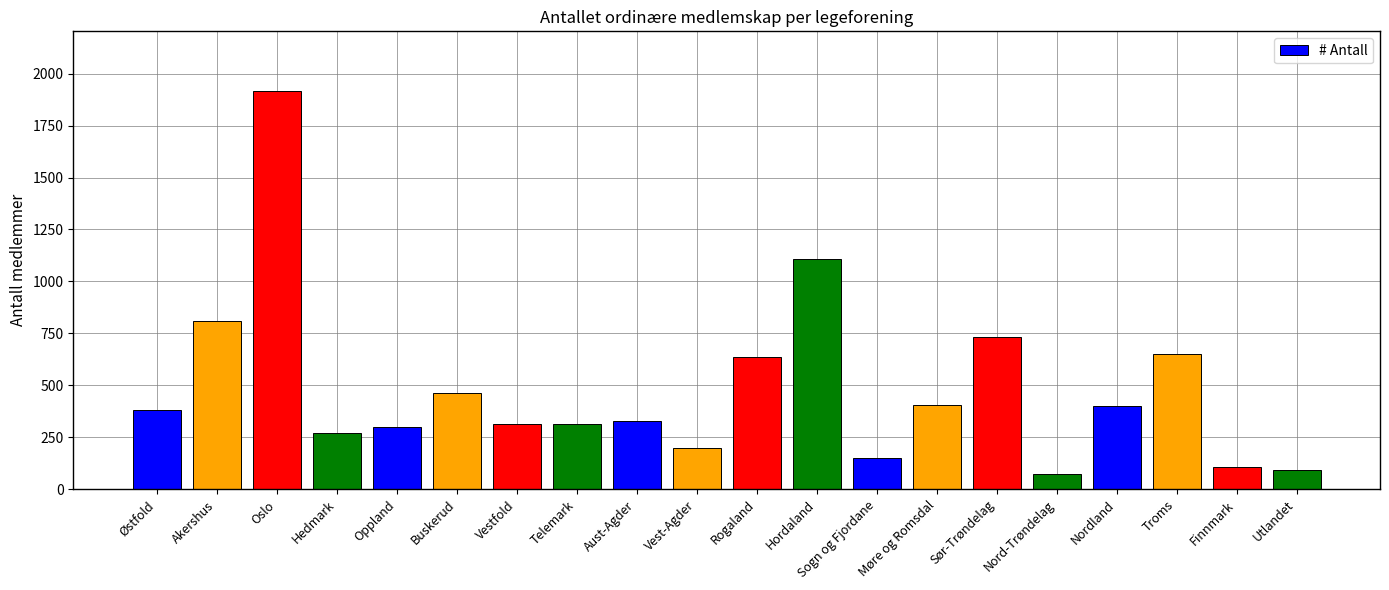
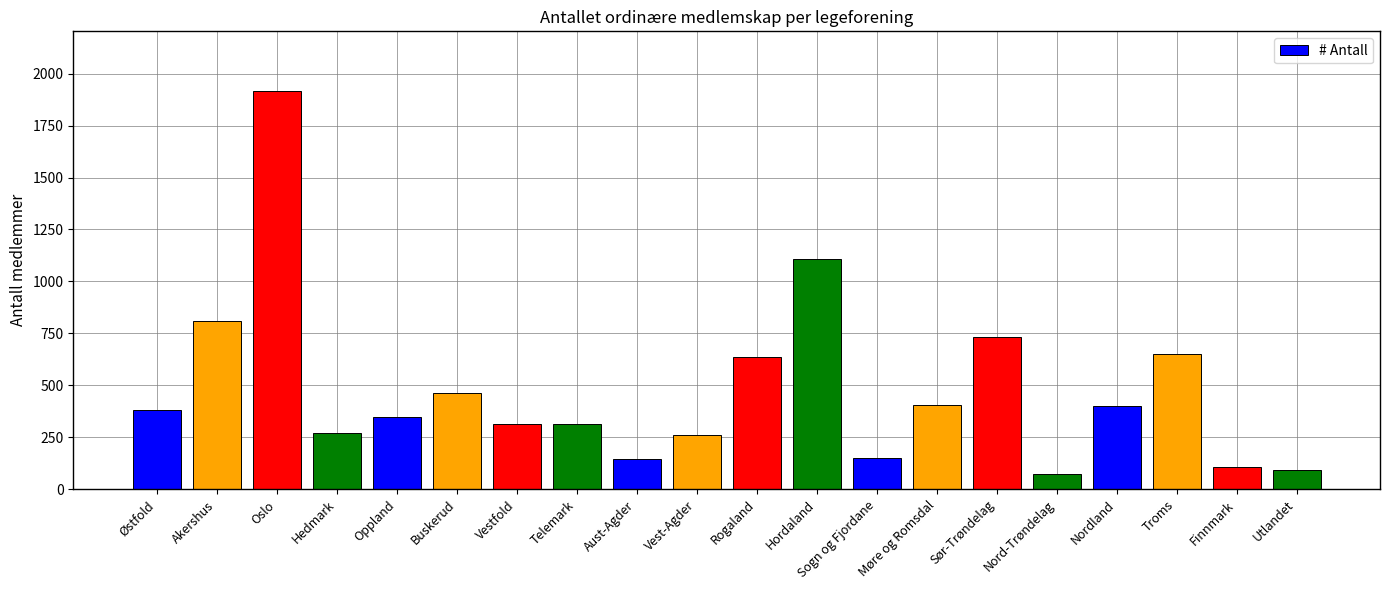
  {
    "Østfold": 380,
    "Akershus": 810,
    "Oslo": 1920,
    "Hedmark": 270,
-   "Oppland": 300,
+   "Oppland": 350,
    "Buskerud": 460,
    "Vestfold": 310,
    "Telemark": 310,
-   "Aust-Agder": 330,
-   "Vest-Agder": 200,
+   "Aust-Agder": 150,
+   "Vest-Agder": 260,
    "Rogaland": 640,
    "Hordaland": 1110,
    "Sogn og Fjordane": 150,
    "Møre og Romsdal": 400,
    "Sør-Trøndelag": 730,
    "Nord-Trøndelag": 80,
    "Nordland": 400,
    "Troms": 650,
    "Finnmark": 110,
    "Utlandet": 90
  }
